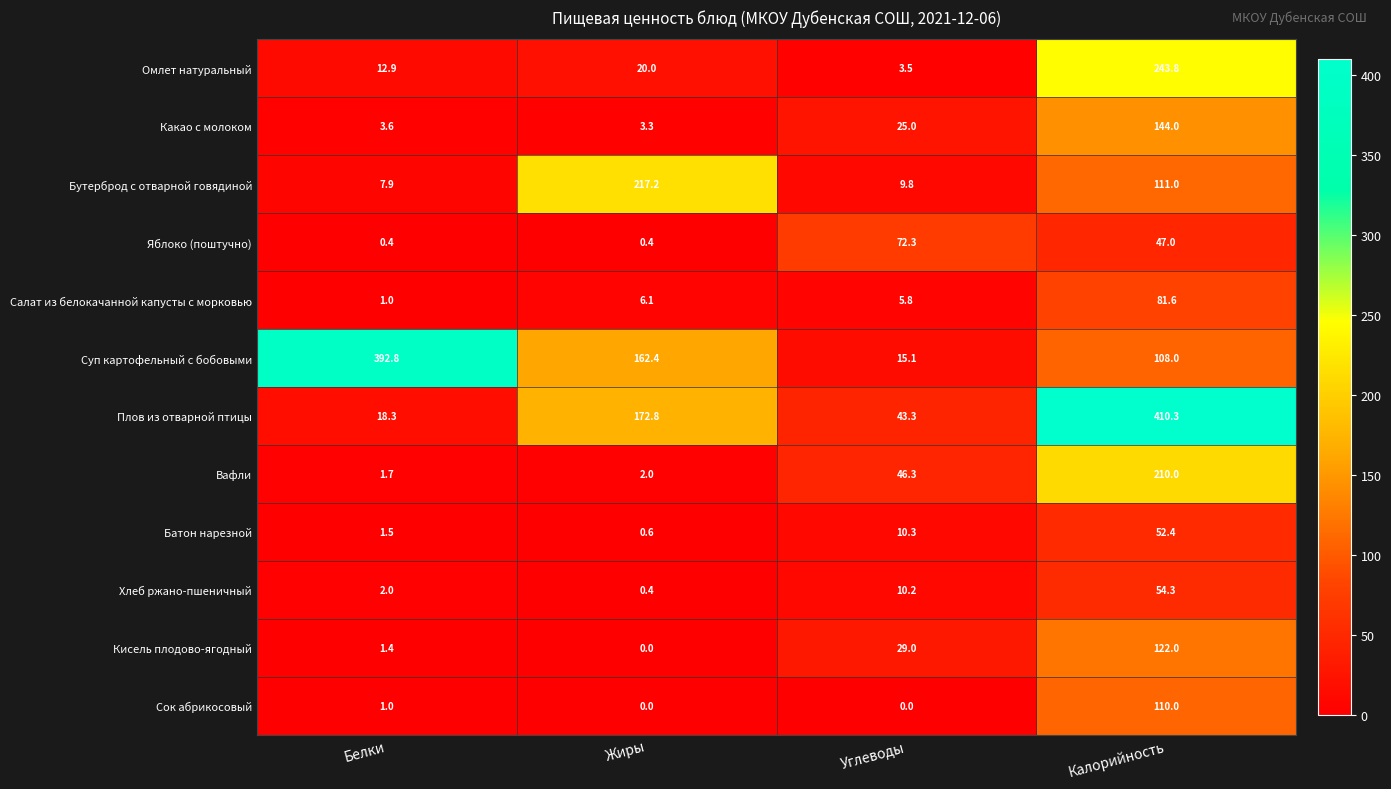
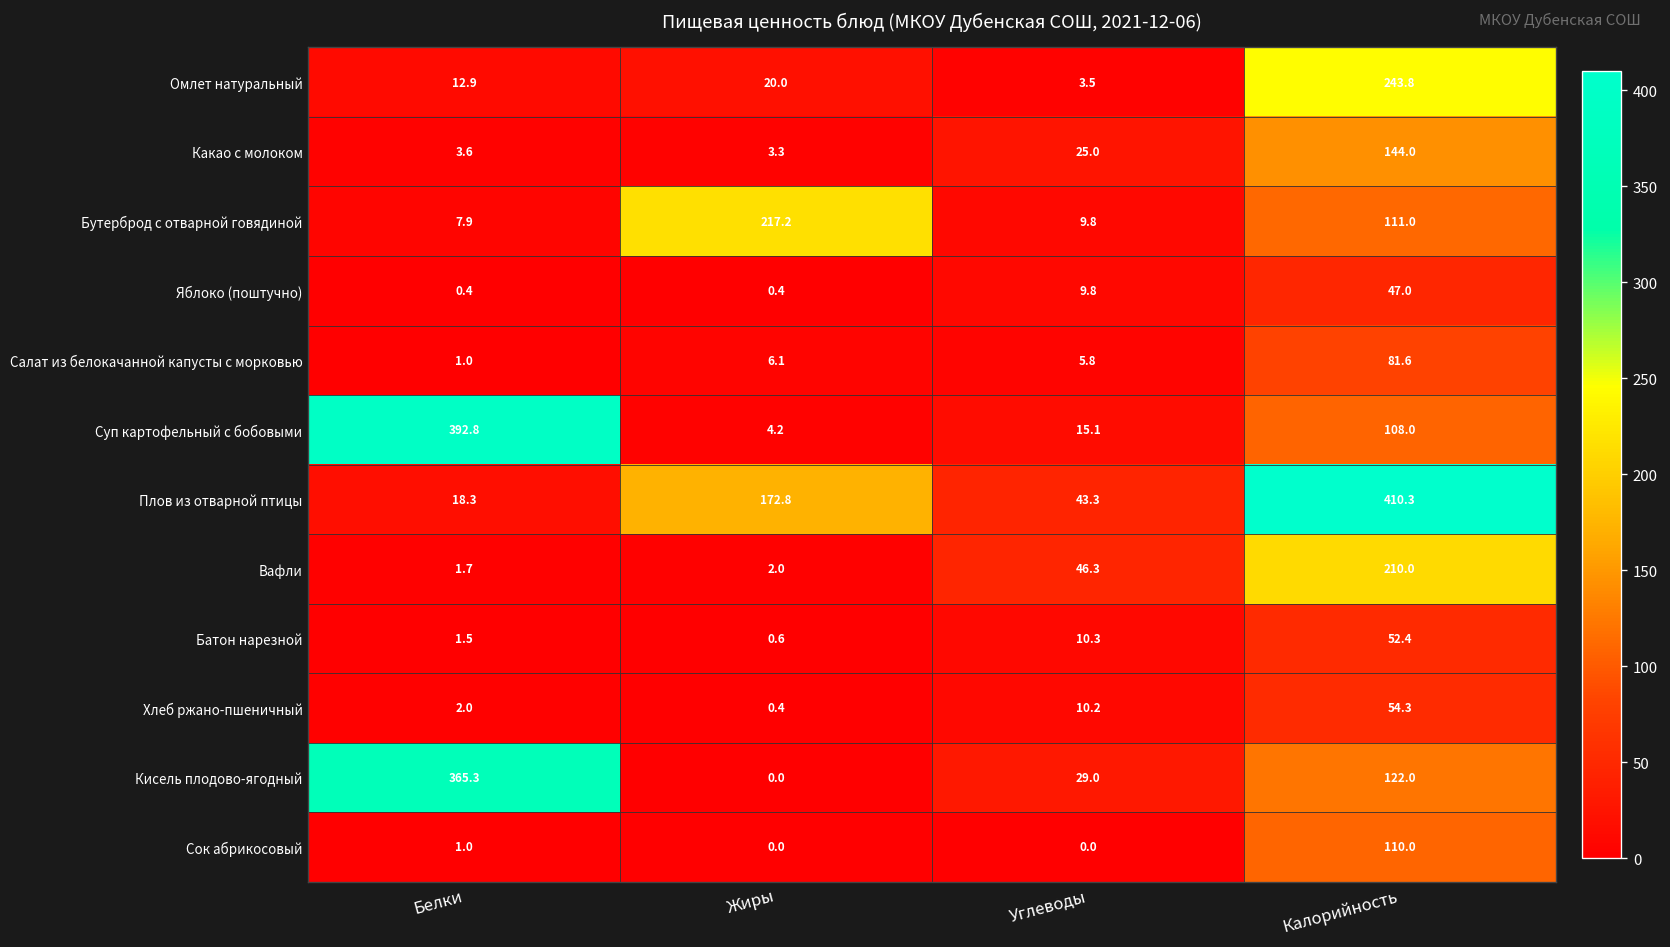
  {
    "Омлет натуральный": {
      "Белки": 12.9,
      "Жиры": 20.0,
      "Углеводы": 3.5,
      "Калорийность": 243.8
    },
    "Какао с молоком": {
      "Белки": 3.6,
      "Жиры": 3.3,
      "Углеводы": 25.0,
      "Калорийность": 144.0
    },
    "Бутерброд с отварной говядиной": {
      "Белки": 7.9,
      "Жиры": 217.2,
      "Углеводы": 9.8,
      "Калорийность": 111.0
    },
    "Яблоко (поштучно)": {
      "Белки": 0.4,
      "Жиры": 0.4,
-     "Углеводы": 72.3,
+     "Углеводы": 9.8,
      "Калорийность": 47.0
    },
    "Салат из белокачанной капусты с морковью": {
      "Белки": 1.0,
      "Жиры": 6.1,
      "Углеводы": 5.8,
      "Калорийность": 81.6
    },
    "Суп картофельный с бобовыми": {
      "Белки": 392.8,
-     "Жиры": 162.4,
+     "Жиры": 4.2,
      "Углеводы": 15.1,
      "Калорийность": 108.0
    },
    "Плов из отварной птицы": {
      "Белки": 18.3,
      "Жиры": 172.8,
      "Углеводы": 43.3,
      "Калорийность": 410.3
    },
    "Вафли": {
      "Белки": 1.7,
      "Жиры": 2.0,
      "Углеводы": 46.3,
      "Калорийность": 210.0
    },
    "Батон нарезной": {
      "Белки": 1.5,
      "Жиры": 0.6,
      "Углеводы": 10.3,
      "Калорийность": 52.4
    },
    "Хлеб ржано-пшеничный": {
      "Белки": 2.0,
      "Жиры": 0.4,
      "Углеводы": 10.2,
      "Калорийность": 54.3
    },
    "Кисель плодово-ягодный": {
-     "Белки": 1.4,
+     "Белки": 365.3,
      "Жиры": 0.0,
      "Углеводы": 29.0,
      "Калорийность": 122.0
    },
    "Сок абрикосовый": {
      "Белки": 1.0,
      "Жиры": 0.0,
      "Углеводы": 0.0,
      "Калорийность": 110.0
    }
  }
